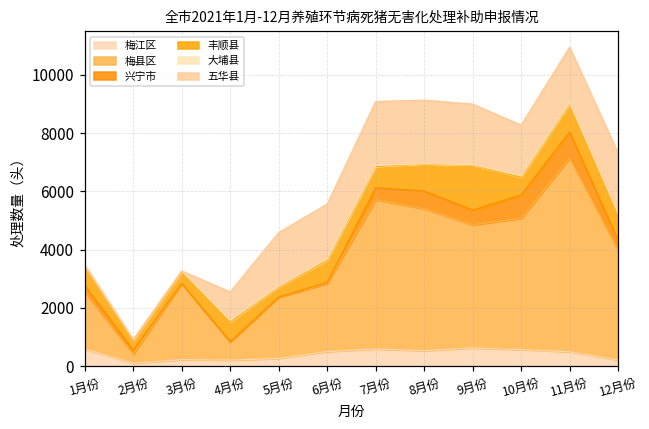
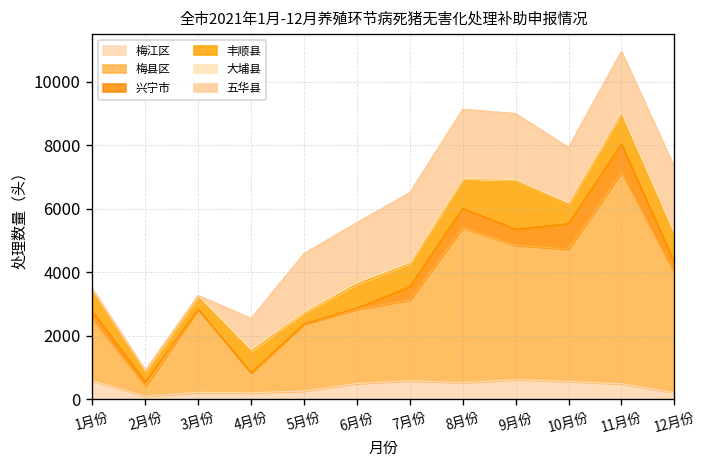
  {
    "梅县区": {
      "1月份": 1900,
      "2月份": 300,
-     "7月份": 5100,
+     "7月份": 2500,
      "8月份": 4900,
      "9月份": 4200,
-     "10月份": 4500,
+     "10月份": 4200,
      "11月份": 6700,
      "12月份": 3800
    }
  }
